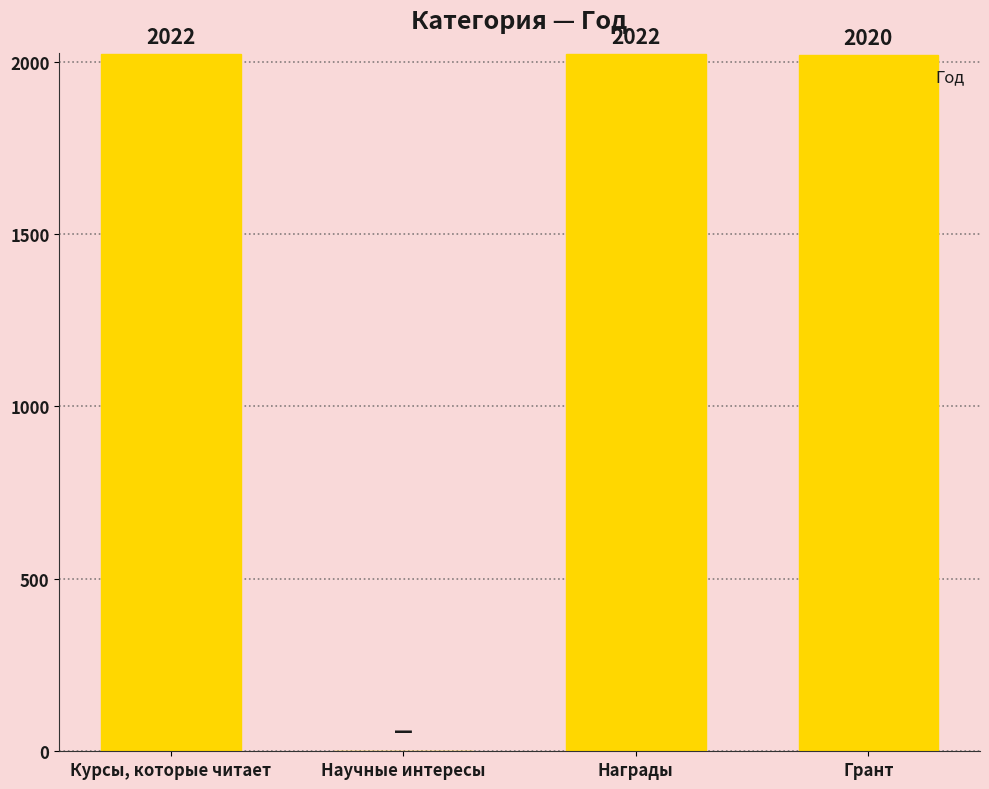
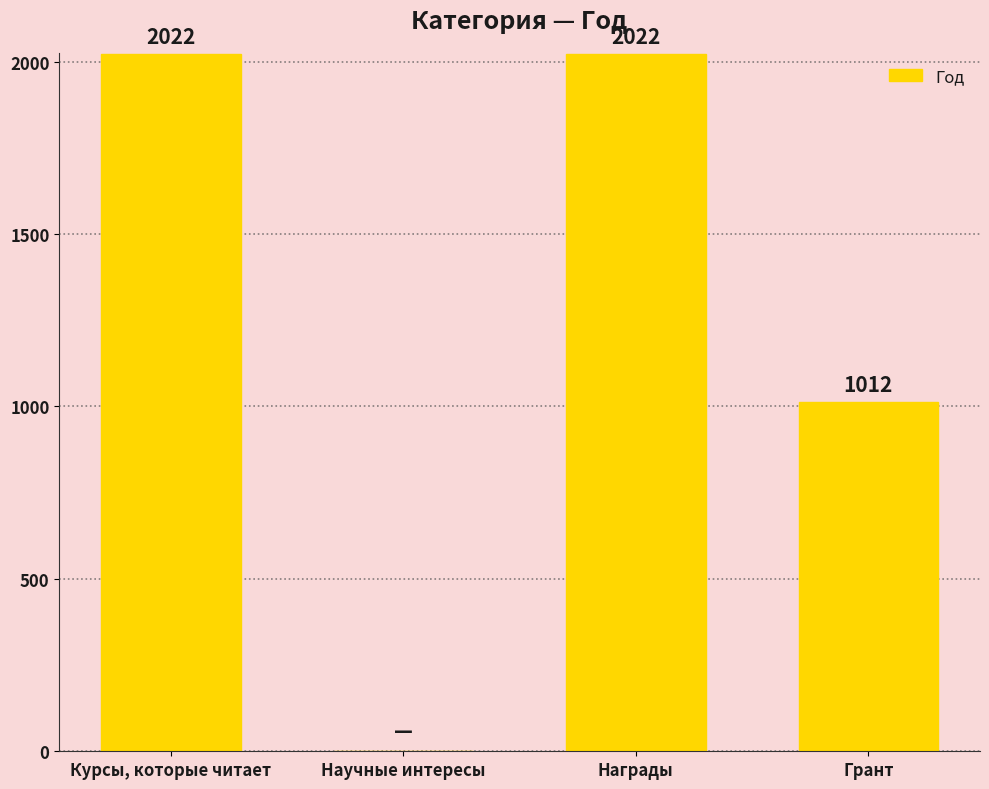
  {
    "Курсы, которые читает": 2022,
    "Награды": 2022,
-   "Грант": 2020
+   "Грант": 1012
  }
